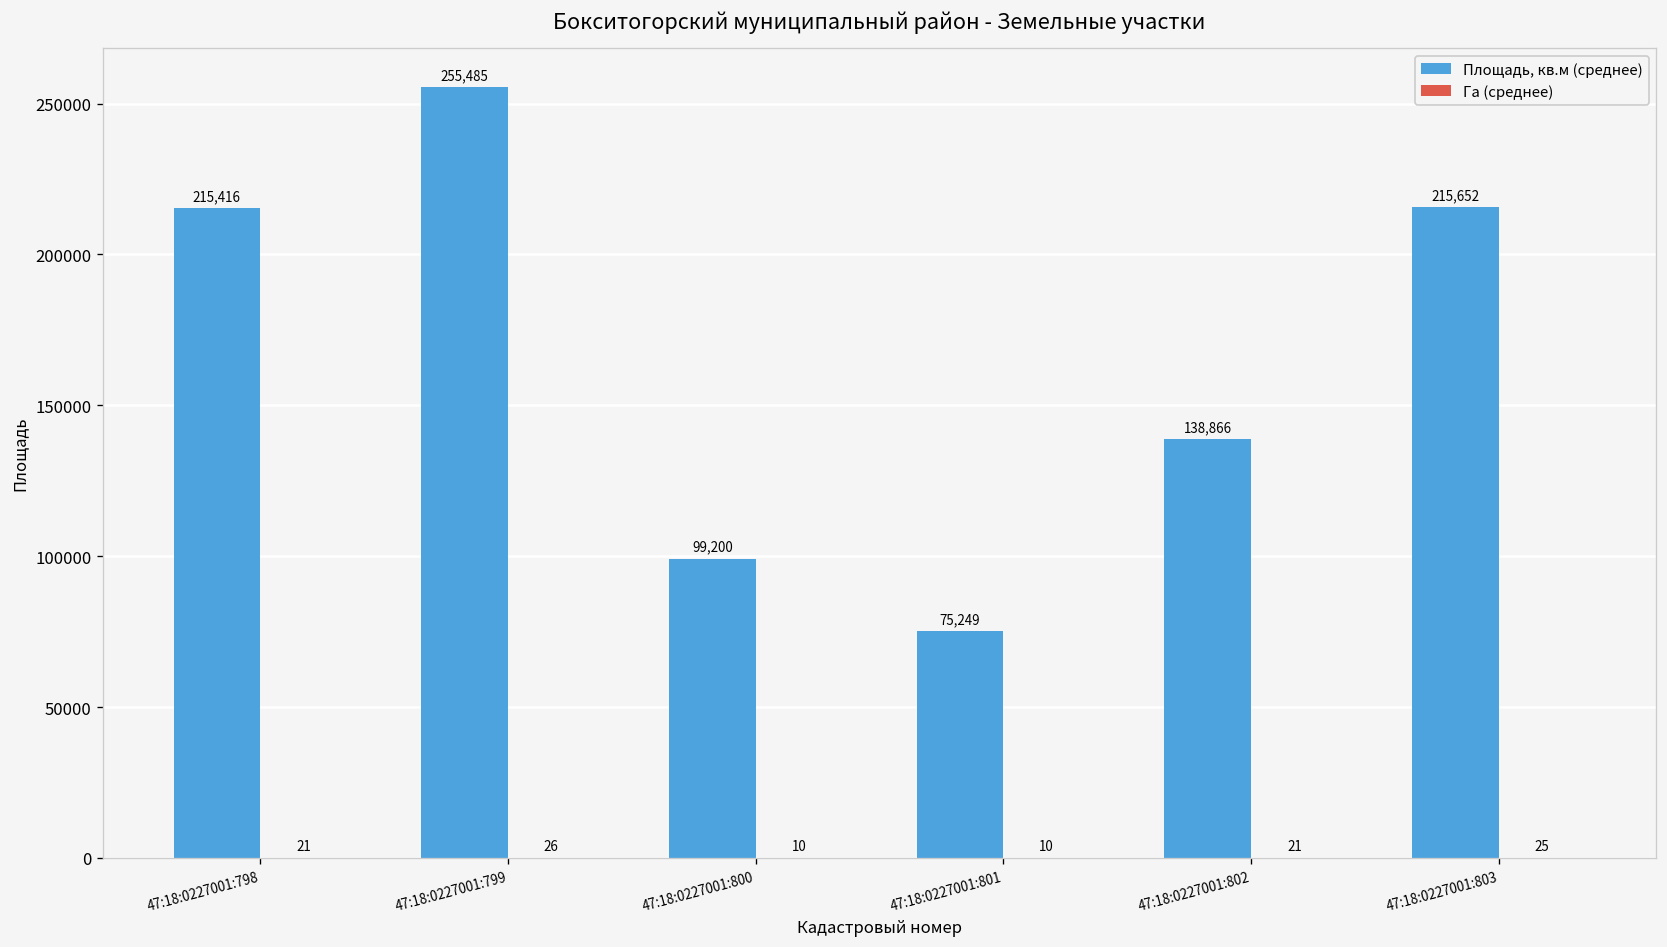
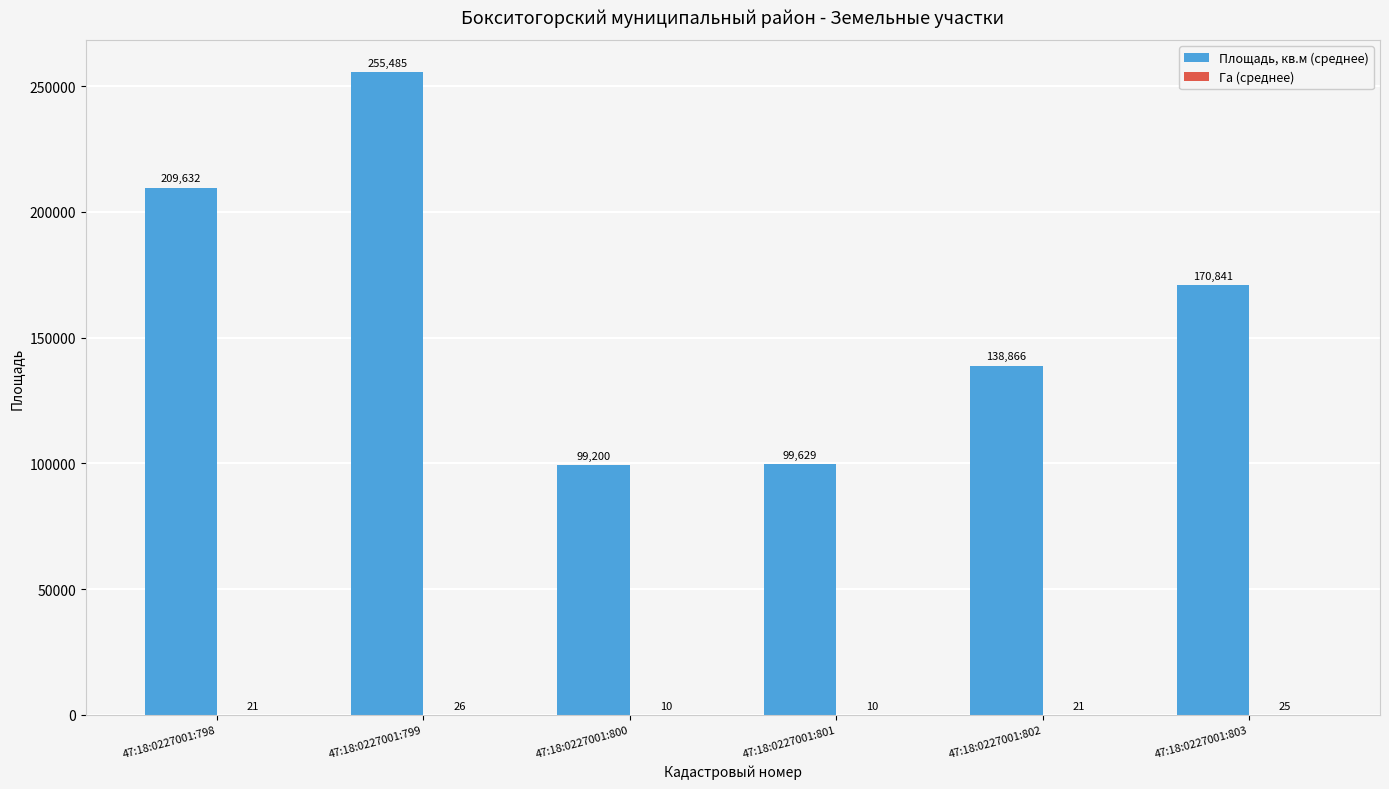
  {
    "Площадь, кв.м (среднее)": {
-     "47:18:0227001:798": "215,416",
+     "47:18:0227001:798": "209,632",
      "47:18:0227001:799": "255,485",
      "47:18:0227001:800": "99,200",
-     "47:18:0227001:801": "75,249",
+     "47:18:0227001:801": "99,629",
      "47:18:0227001:802": "138,866",
-     "47:18:0227001:803": "215,652"
+     "47:18:0227001:803": "170,841"
    },
    "Га (среднее)": {
      "47:18:0227001:798": "21",
      "47:18:0227001:799": "26",
      "47:18:0227001:800": "10",
      "47:18:0227001:801": "10",
      "47:18:0227001:802": "21",
      "47:18:0227001:803": "25"
    }
  }
